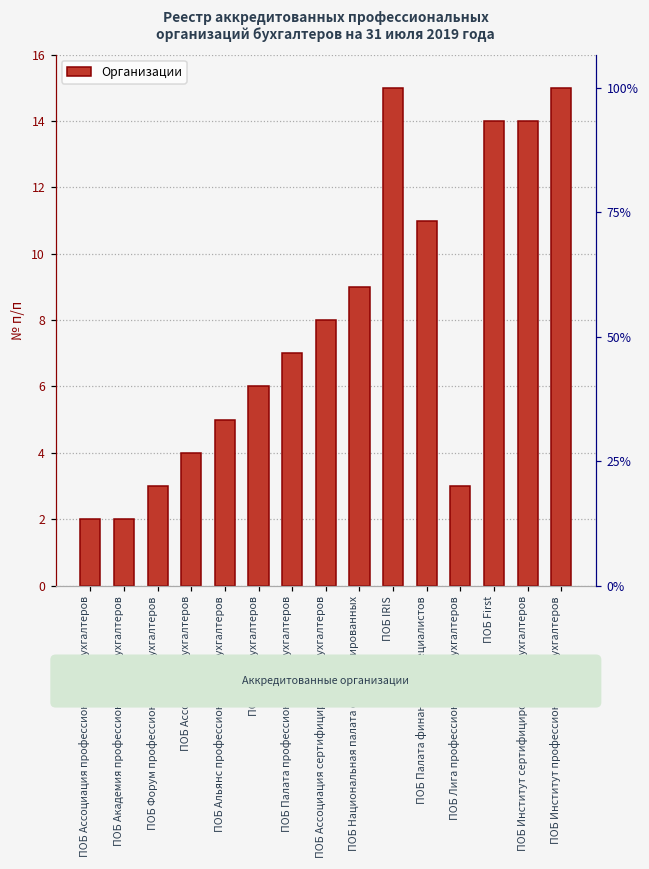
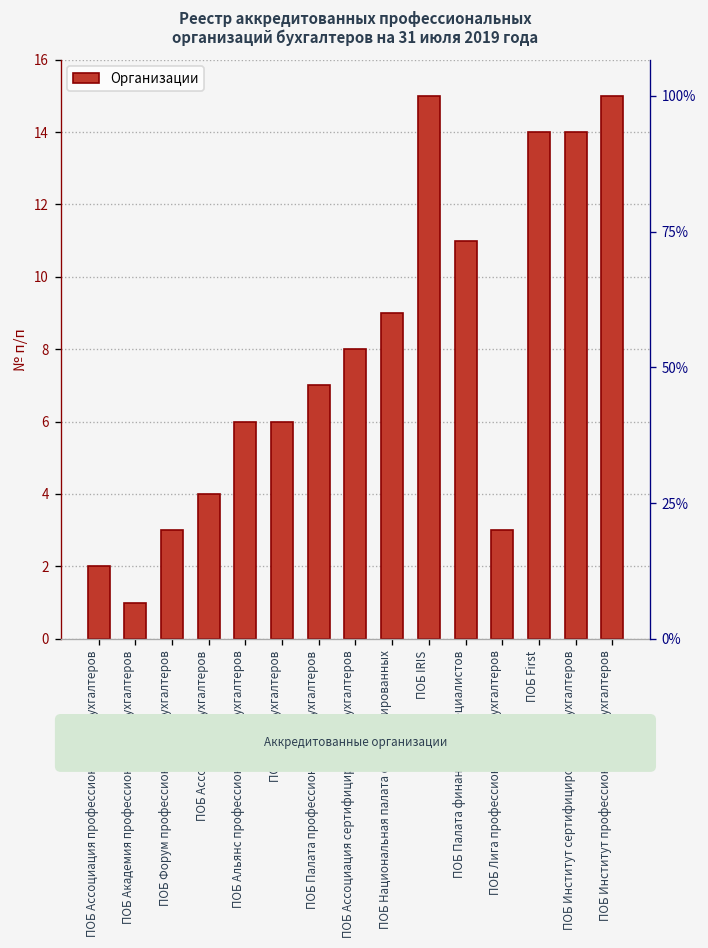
  {
    "ПОБ Ассоциация профессиональных бухгалтеров": 2,
-   "ПОБ Академия профессиональных бухгалтеров": 2,
+   "ПОБ Академия профессиональных бухгалтеров": 1,
    "ПОБ Форум профессиональных бухгалтеров": 3,
    "ПОБ Ассоциация бухгалтеров": 4,
-   "ПОБ Альянс профессиональных бухгалтеров": 5,
+   "ПОБ Альянс профессиональных бухгалтеров": 6,
    "ПОБ Союз бухгалтеров": 6,
    "ПОБ Палата профессиональных бухгалтеров": 7,
    "ПОБ Ассоциация сертифицированых бухгалтеров": 8,
    "ПОБ Национальная палата сертифицированных": 9,
    "ПОБ IRIS": 15,
    "ПОБ Палата финансовых специалистов": 11,
    "ПОБ Лига профессиональных бухгалтеров": 3,
    "ПОБ First": 14,
    "ПОБ Институт сертифицированных бухгалтеров": 14,
    "ПОБ Институт профессиональных бухгалтеров": 15
  }
